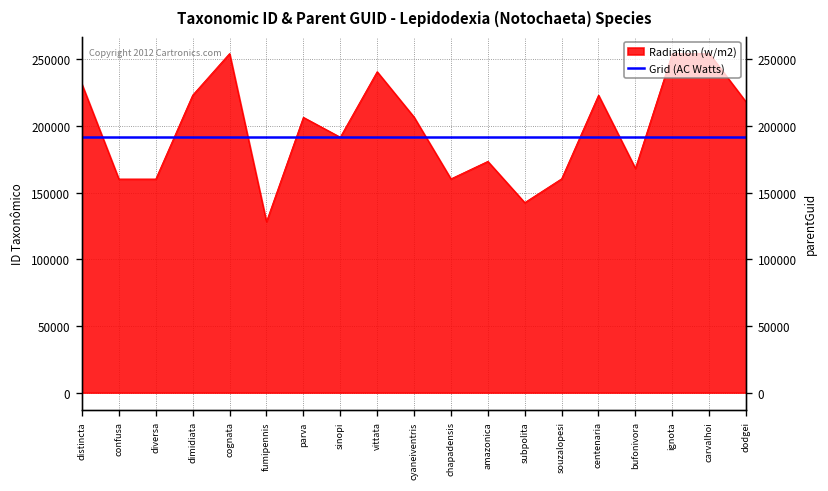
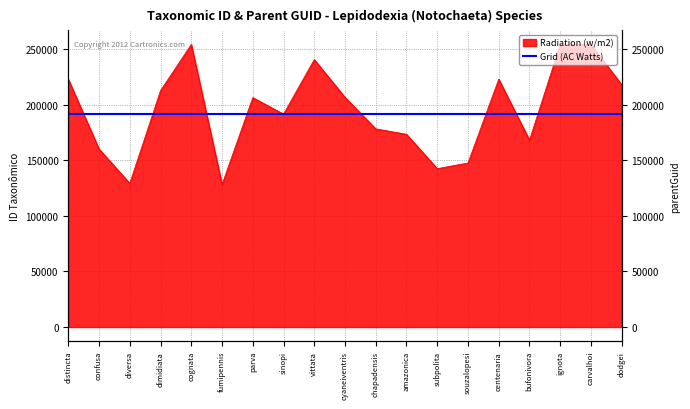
  {
    "Radiation (w/m2)": {
-     "distincta": 231000,
+     "distincta": 223000,
      "confusa": 160000,
-     "diversa": 160000,
-     "dimidiata": 223000,
+     "diversa": 129000,
+     "dimidiata": 213000,
      "fumipennis": 128000,
      "parva": 206000,
      "vittata": 241000,
      "cyaneiventris": 207000,
-     "chapadensis": 160000,
+     "chapadensis": 178000,
      "amazonica": 173000,
      "subpolita": 143000,
-     "souzalopesi": 160000,
+     "souzalopesi": 148000,
      "centenaria": 223000,
      "bufonivora": 168000,
      "dodgei": 218000
    },
    "Grid (AC Watts)": {
      "distincta": 191000,
      "confusa": 191000,
      "diversa": 191000,
      "dimidiata": 191000,
      "cognata": 191000,
      "fumipennis": 191000,
      "parva": 191000,
      "vittata": 191000,
      "cyaneiventris": 191000,
      "chapadensis": 191000,
      "amazonica": 191000,
      "subpolita": 191000,
      "souzalopesi": 191000,
      "centenaria": 191000,
      "bufonivora": 191000,
      "ignota": 191000,
      "carvalhoi": 191000,
      "dodgei": 191000
    }
  }
